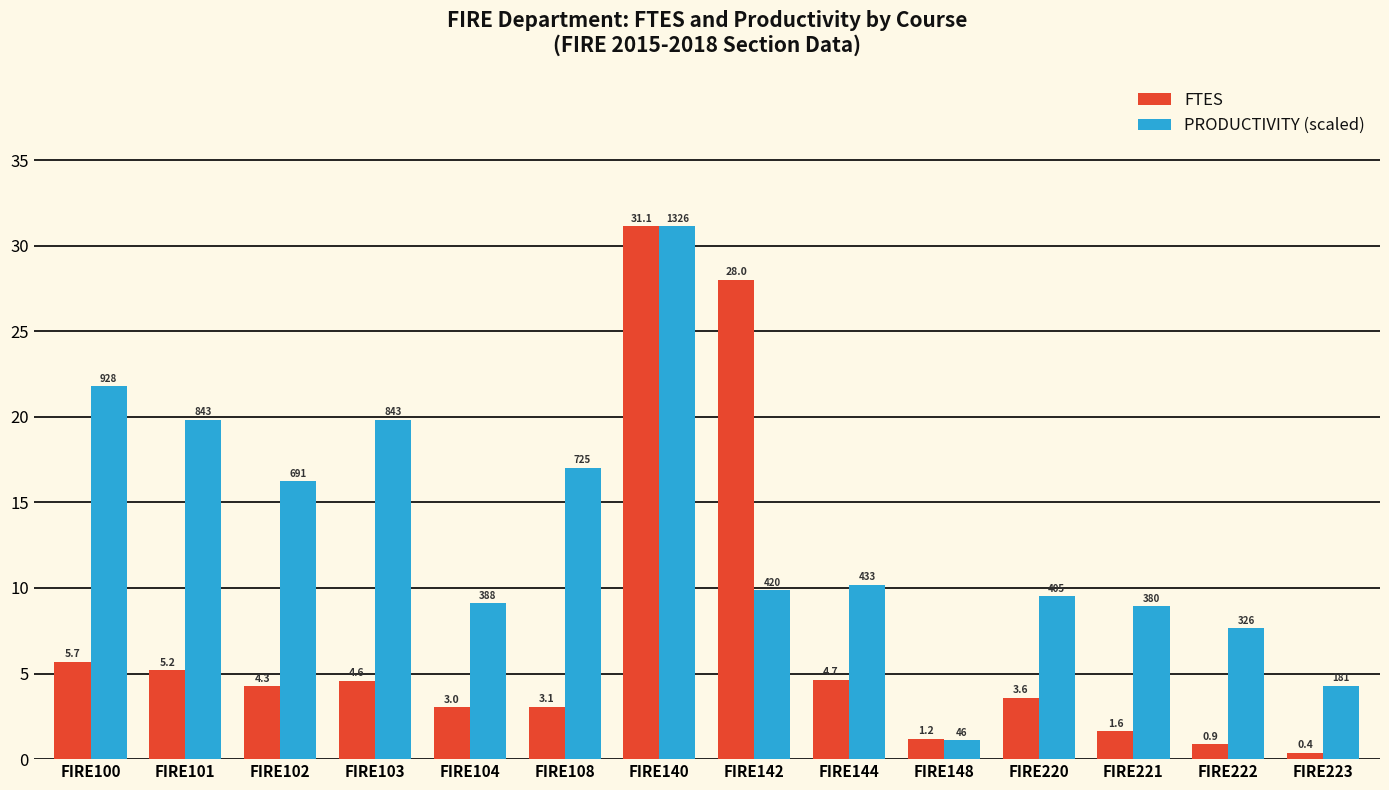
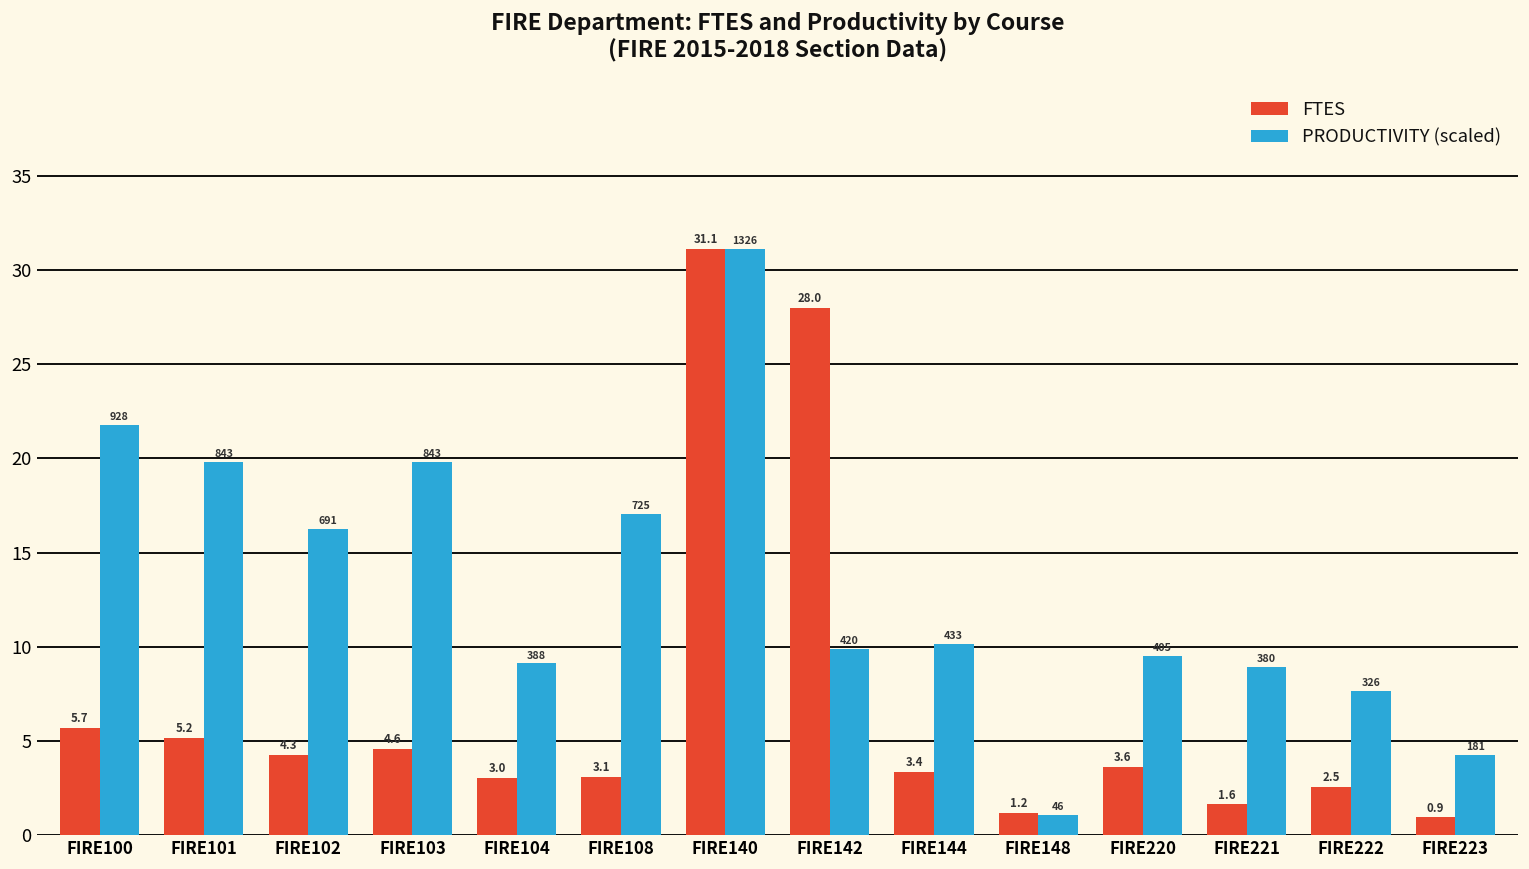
  {
    "FTES": {
      "FIRE100": 5.7,
      "FIRE101": 5.2,
      "FIRE102": 4.3,
      "FIRE103": 4.6,
      "FIRE104": 3.0,
      "FIRE108": 3.1,
      "FIRE140": 31.1,
      "FIRE142": 28.0,
-     "FIRE144": 4.7,
+     "FIRE144": 3.4,
      "FIRE148": 1.2,
      "FIRE220": 3.6,
      "FIRE221": 1.6,
-     "FIRE222": 0.9,
-     "FIRE223": 0.4
+     "FIRE222": 2.5,
+     "FIRE223": 0.9
    }
  }
